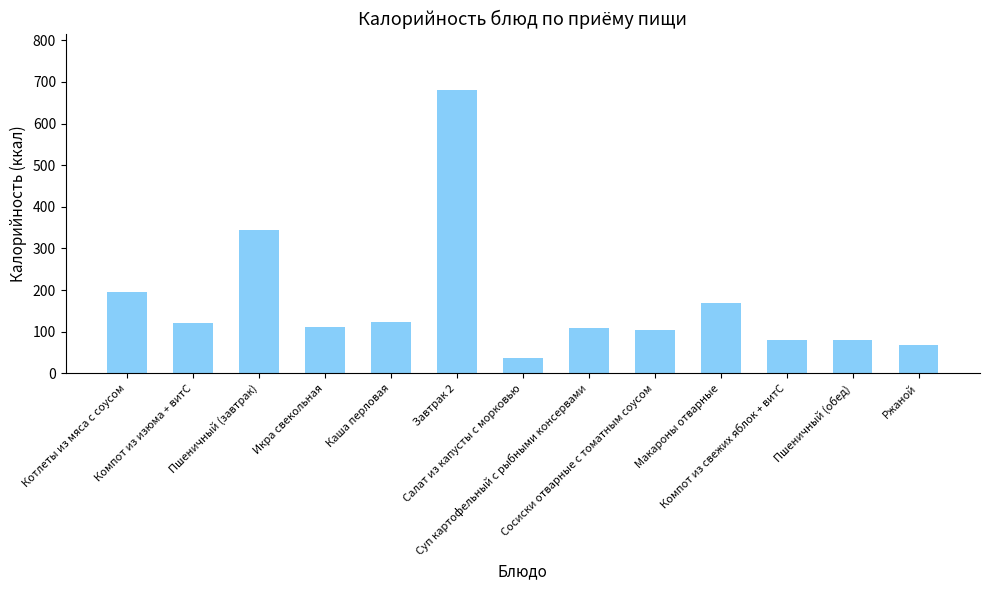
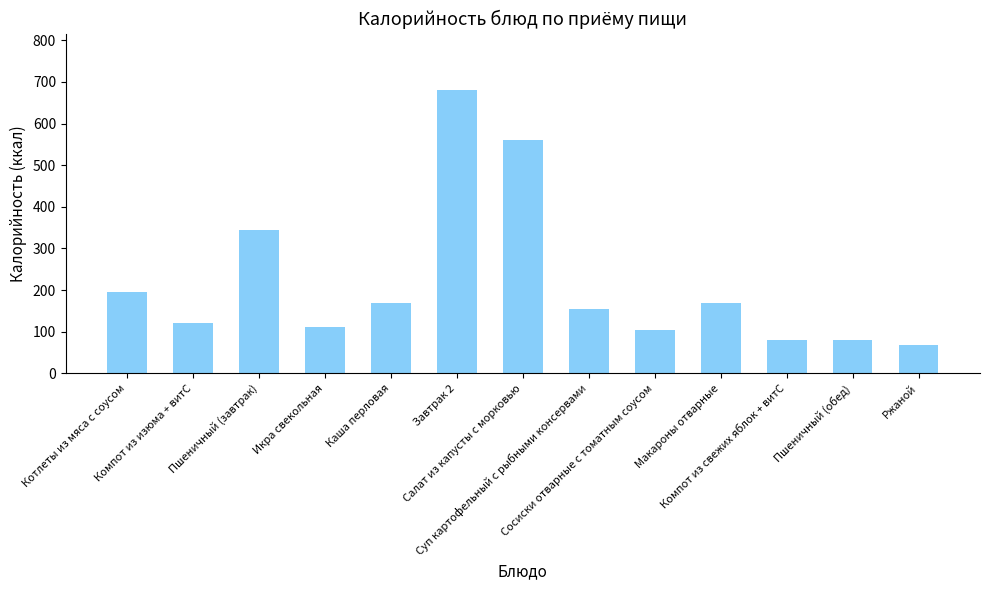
  {
    "Котлеты из мяса с соусом": 200,
    "Компот из изюма + витС": 120,
    "Пшеничный (завтрак)": 350,
    "Икра свекольная": 110,
-   "Каша перловая": 120,
+   "Каша перловая": 170,
    "Завтрак 2": 680,
-   "Салат из капусты с морковью": 40,
-   "Суп картофельный с рыбными консервами": 110,
+   "Салат из капусты с морковью": 560,
+   "Суп картофельный с рыбными консервами": 160,
    "Сосиски отварные с томатным соусом": 110,
    "Макароны отварные": 170,
    "Компот из свежих яблок + витС": 80,
    "Пшеничный (обед)": 80,
    "Ржаной": 70
  }
